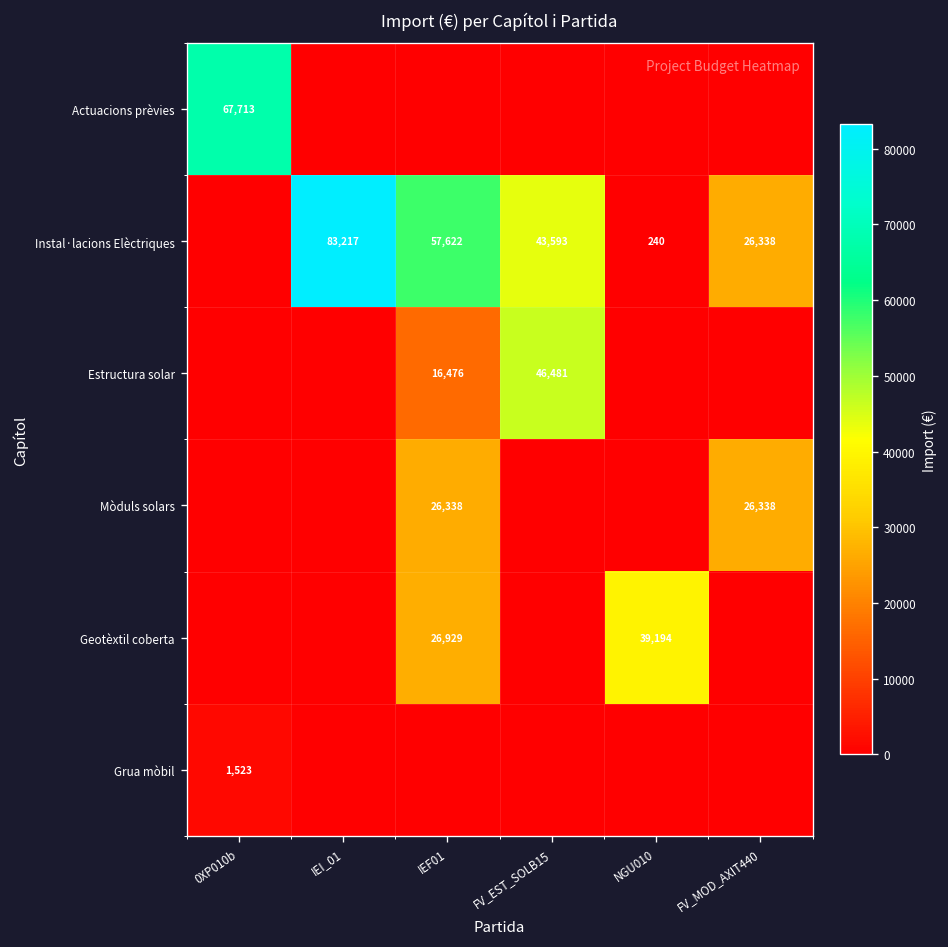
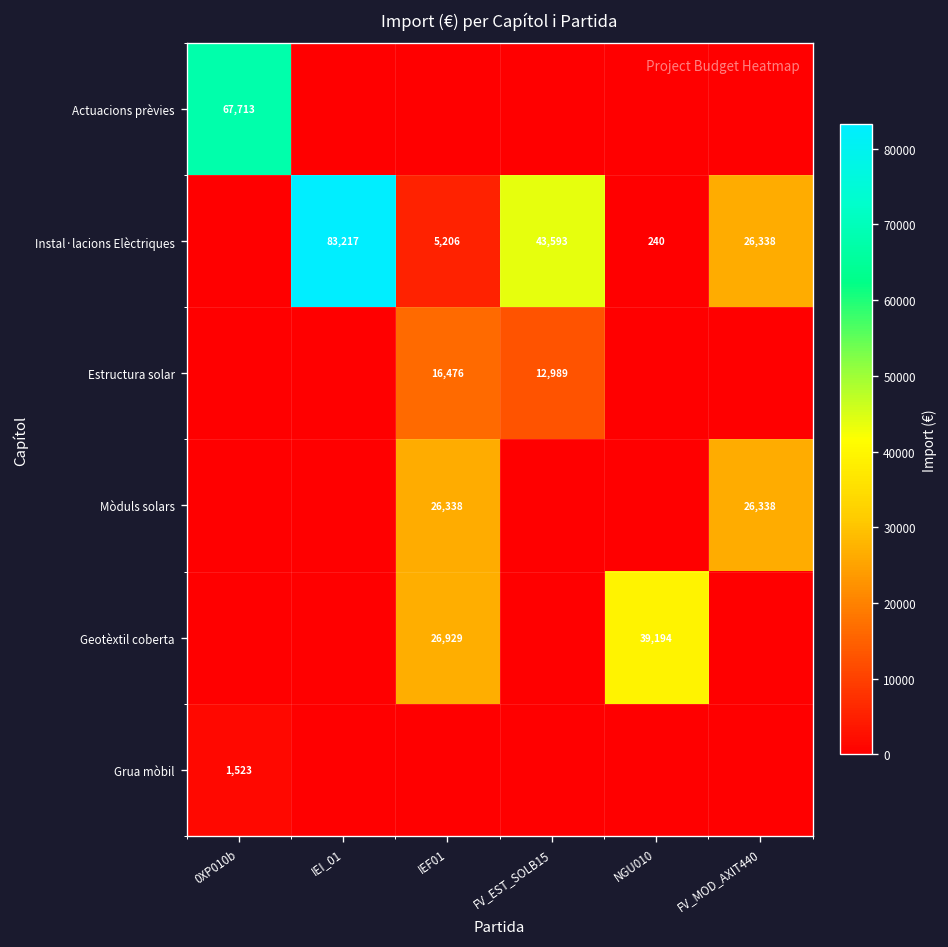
  {
    "Actuacions prèvies": {
      "0XP010b": "67,713"
    },
    "Instal·lacions Elèctriques": {
      "IEI_01": "83,217",
-     "IEF01": "57,622",
+     "IEF01": "5,206",
      "FV_EST_SOLB15": "43,593",
      "NGU010": "240",
      "FV_MOD_AXIT440": "26,338"
    },
    "Estructura solar": {
      "IEF01": "16,476",
-     "FV_EST_SOLB15": "46,481"
+     "FV_EST_SOLB15": "12,989"
    },
    "Mòduls solars": {
      "IEF01": "26,338",
      "FV_MOD_AXIT440": "26,338"
    },
    "Geotèxtil coberta": {
      "IEF01": "26,929",
      "NGU010": "39,194"
    },
    "Grua mòbil": {
      "0XP010b": "1,523"
    }
  }
